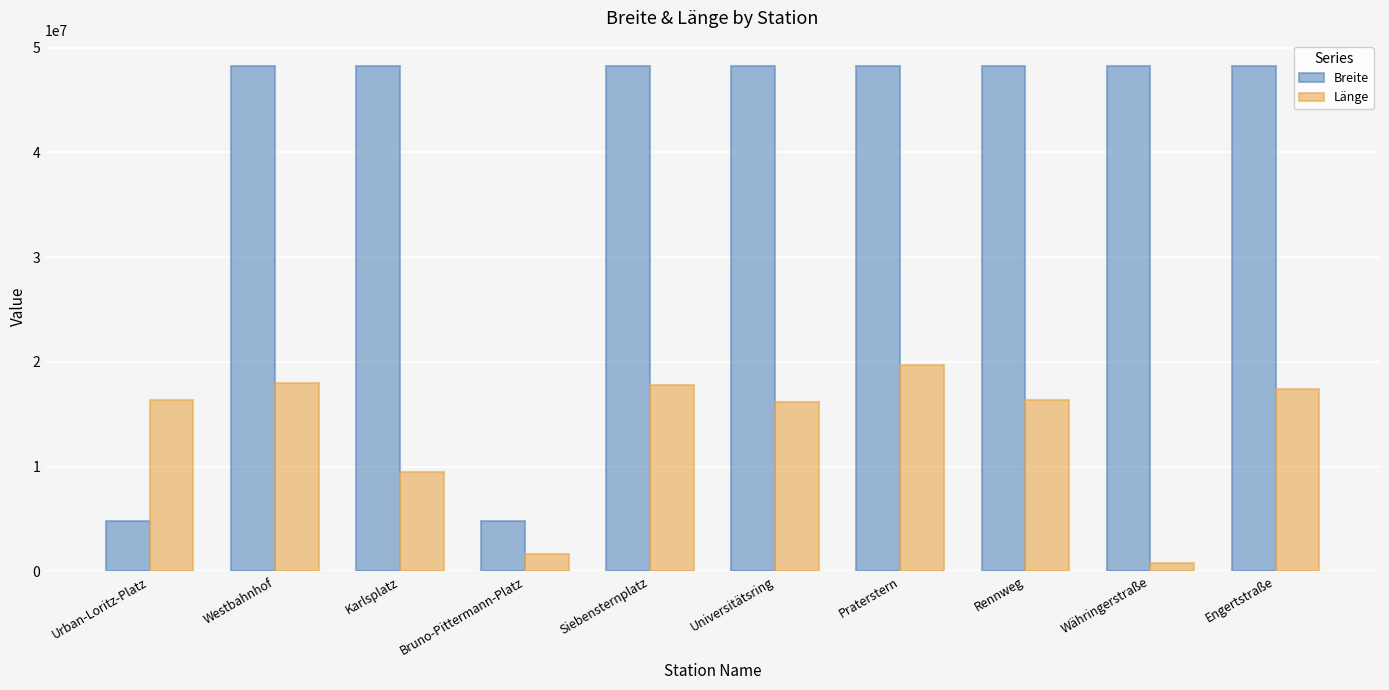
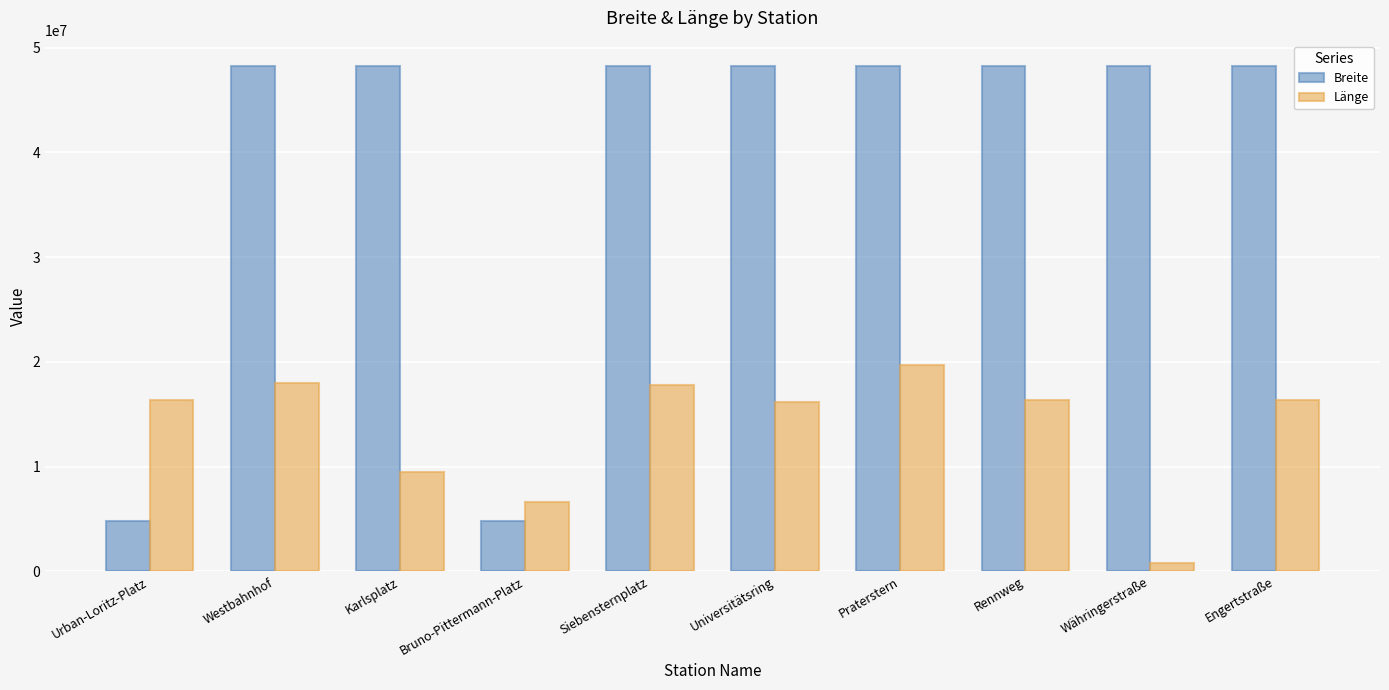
  {
    "Breite": {
      "Urban-Loritz-Platz": 4800000,
      "Westbahnhof": 48200000,
      "Karlsplatz": 48200000,
      "Bruno-Pittermann-Platz": 4800000,
      "Siebensternplatz": 48200000,
      "Universitätsring": 48200000,
      "Praterstern": 48200000,
      "Rennweg": 48200000,
      "Währingerstraße": 48200000,
      "Engertstraße": 48200000
    },
    "Länge": {
      "Urban-Loritz-Platz": 16300000,
      "Westbahnhof": 18000000,
      "Karlsplatz": 9500000,
-     "Bruno-Pittermann-Platz": 1600000,
+     "Bruno-Pittermann-Platz": 6600000,
      "Siebensternplatz": 17800000,
      "Universitätsring": 16200000,
      "Praterstern": 19700000,
      "Rennweg": 16400000,
      "Währingerstraße": 800000,
-     "Engertstraße": 17400000
+     "Engertstraße": 16400000
    }
  }
